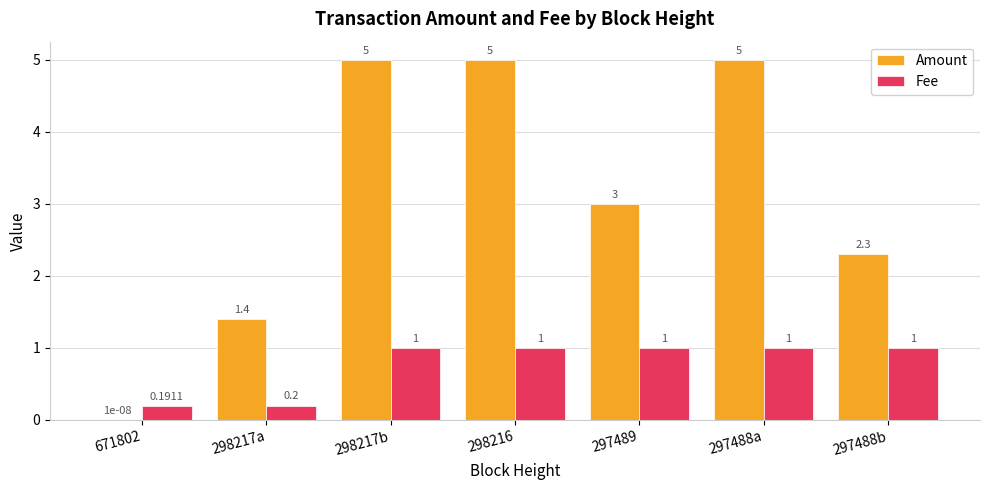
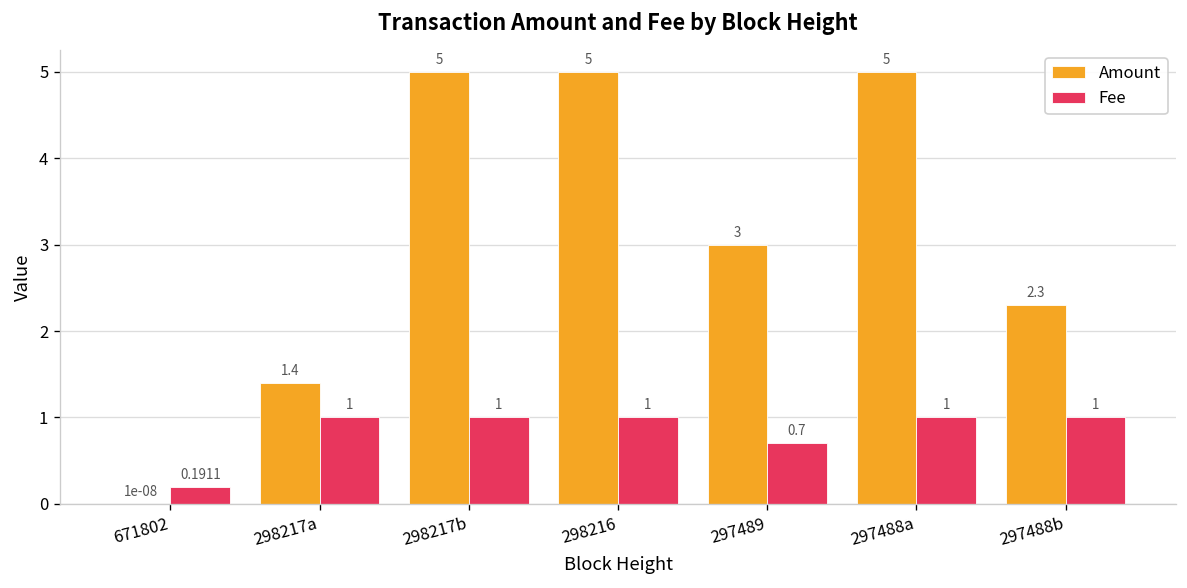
  {
    "Amount": {
      "671802": "1e-08",
      "298217a": "1.4",
      "298217b": "5",
      "298216": "5",
      "297489": "3",
      "297488a": "5",
      "297488b": "2.3"
    },
    "Fee": {
      "671802": "0.1911",
-     "298217a": "0.2",
+     "298217a": "1",
      "298217b": "1",
      "298216": "1",
-     "297489": "1",
+     "297489": "0.7",
      "297488a": "1",
      "297488b": "1"
    }
  }
